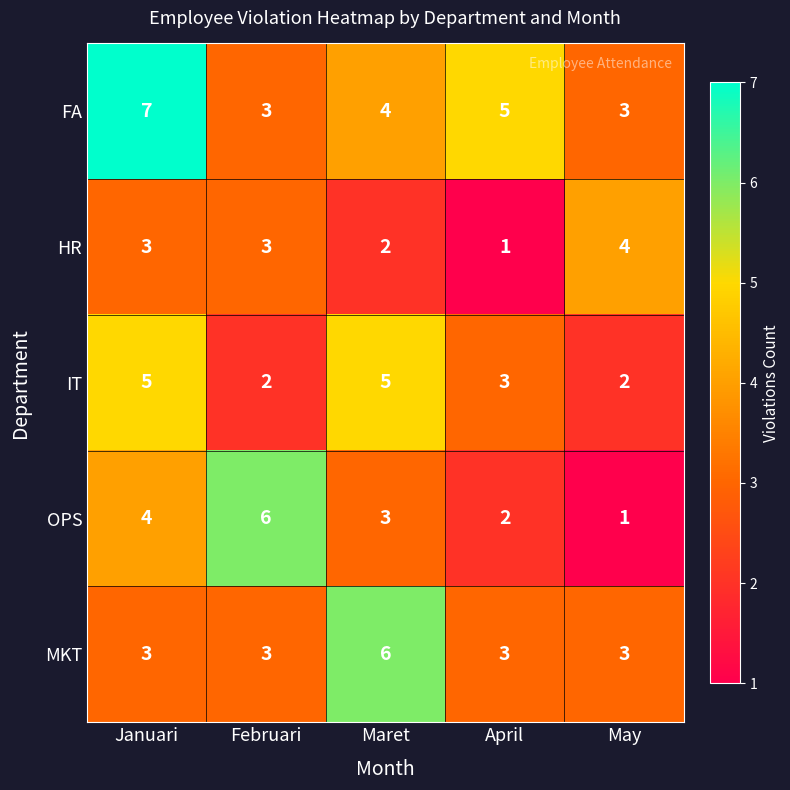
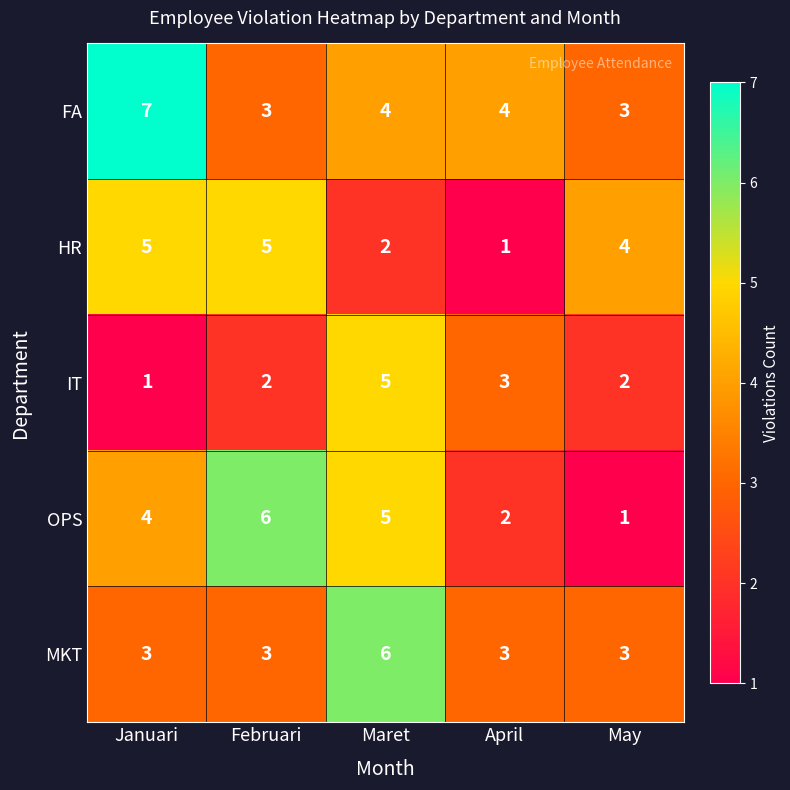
  {
    "FA": {
      "Januari": 7,
      "Februari": 3,
      "Maret": 4,
-     "April": 5
+     "April": 4
    },
    "HR": {
-     "Januari": 3,
-     "Februari": 3,
+     "Januari": 5,
+     "Februari": 5,
      "Maret": 2,
      "April": 1,
      "May": 4
    },
    "IT": {
-     "Januari": 5,
+     "Januari": 1,
      "Februari": 2,
      "Maret": 5,
      "April": 3,
      "May": 2
    },
    "OPS": {
      "Januari": 4,
      "Februari": 6,
-     "Maret": 3,
+     "Maret": 5,
      "April": 2,
      "May": 1
    },
    "MKT": {
      "Januari": 3,
      "Februari": 3,
      "Maret": 6,
      "April": 3,
      "May": 3
    }
  }
